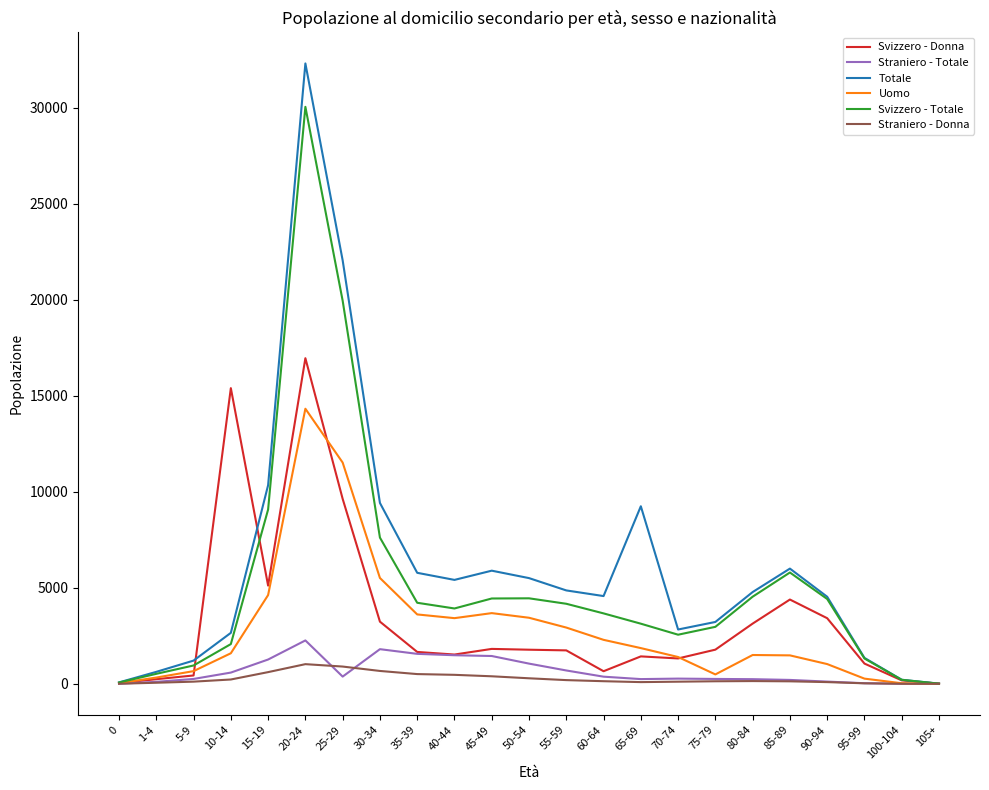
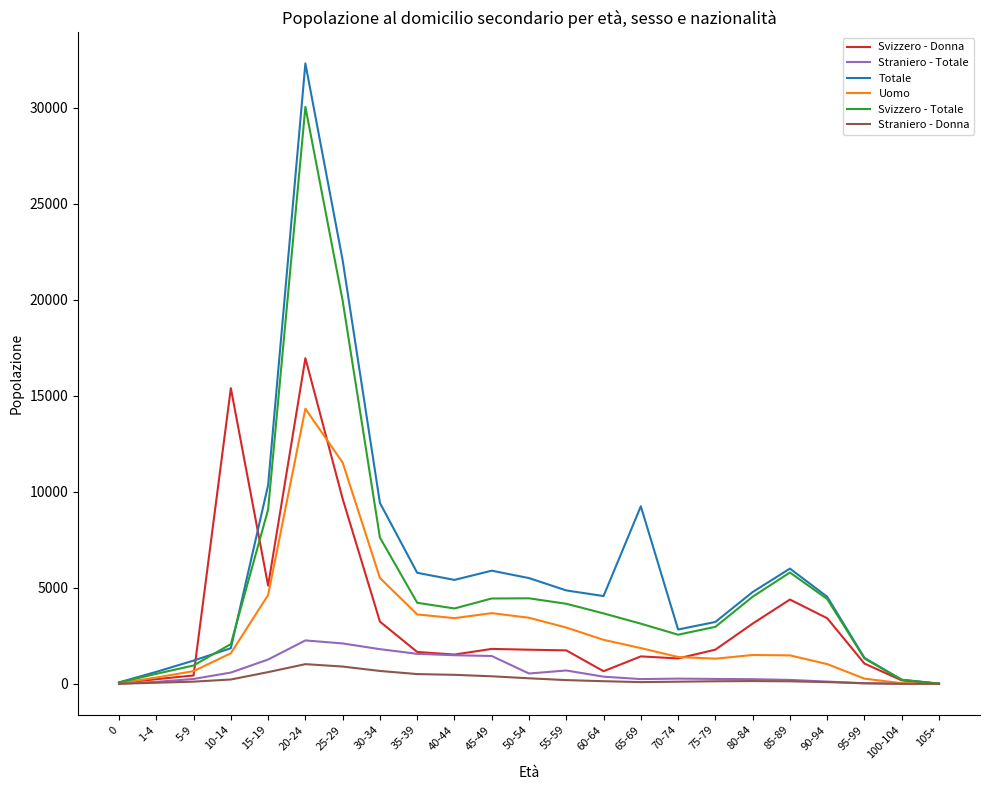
  {
    "Svizzero - Donna": {
      "5-9": 400,
      "10-14": 15400,
      "15-19": 5100,
      "20-24": 17000,
      "25-29": 9600,
      "30-34": 3200,
      "45-49": 1800,
      "50-54": 1800,
      "55-59": 1700,
      "60-64": 700,
      "65-69": 1400,
      "75-79": 1800,
      "80-84": 3100,
      "85-89": 4400,
      "90-94": 3400,
      "95-99": 1100
    },
    "Straniero - Totale": {
      "5-9": 300,
      "10-14": 600,
      "15-19": 1300,
      "20-24": 2300,
-     "25-29": 400,
+     "25-29": 2100,
      "30-34": 1800,
      "45-49": 1400,
-     "50-54": 1100,
+     "50-54": 500,
      "55-59": 700,
      "60-64": 400,
      "65-69": 200,
      "70-74": 300
    },
    "Totale": {
      "5-9": 1200,
-     "10-14": 2700,
+     "10-14": 1900,
      "15-19": 10300,
      "20-24": 32300,
      "25-29": 22100,
      "30-34": 9400,
      "35-39": 5800,
      "40-44": 5400,
      "45-49": 5900,
      "50-54": 5500,
      "55-59": 4900,
      "60-64": 4600,
      "65-69": 9200,
      "70-74": 2800,
      "75-79": 3200,
      "80-84": 4800,
      "85-89": 6000
    },
    "Uomo": {
      "5-9": 700,
      "10-14": 1600,
      "15-19": 4600,
      "20-24": 14300,
      "25-29": 11500,
      "30-34": 5500,
      "35-39": 3600,
      "40-44": 3400,
      "45-49": 3700,
      "50-54": 3400,
      "55-59": 2900,
      "60-64": 2300,
      "65-69": 1900,
-     "75-79": 500,
+     "75-79": 1300,
      "80-84": 1500,
      "85-89": 1500,
      "90-94": 1000,
      "95-99": 300
    },
    "Svizzero - Totale": {
      "5-9": 1000,
      "10-14": 2100,
      "15-19": 9100,
      "20-24": 30000,
      "25-29": 19900,
      "30-34": 7600,
      "35-39": 4200,
      "40-44": 3900,
      "45-49": 4400,
      "50-54": 4500,
      "55-59": 4200,
      "60-64": 3700,
      "65-69": 3100,
      "70-74": 2600,
      "75-79": 3000,
      "80-84": 4500,
      "85-89": 5800
    },
    "Straniero - Donna": {
      "5-9": 100,
      "10-14": 200,
      "15-19": 600,
      "20-24": 1000,
      "25-29": 900,
      "30-34": 700,
      "35-39": 500,
      "40-44": 500,
      "45-49": 400,
      "50-54": 300,
      "55-59": 200,
      "60-64": 100,
      "65-69": 100,
      "70-74": 100
    }
  }
